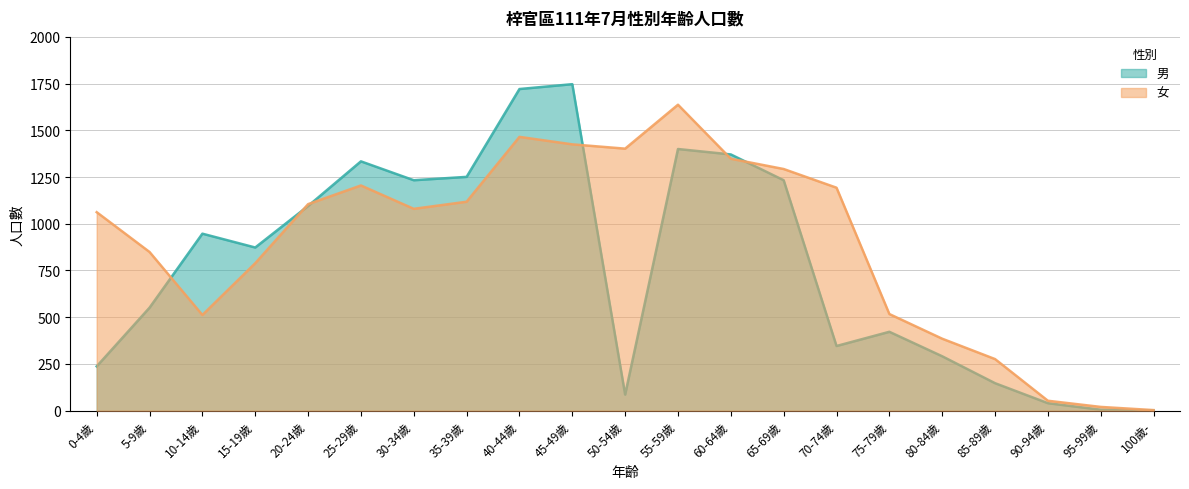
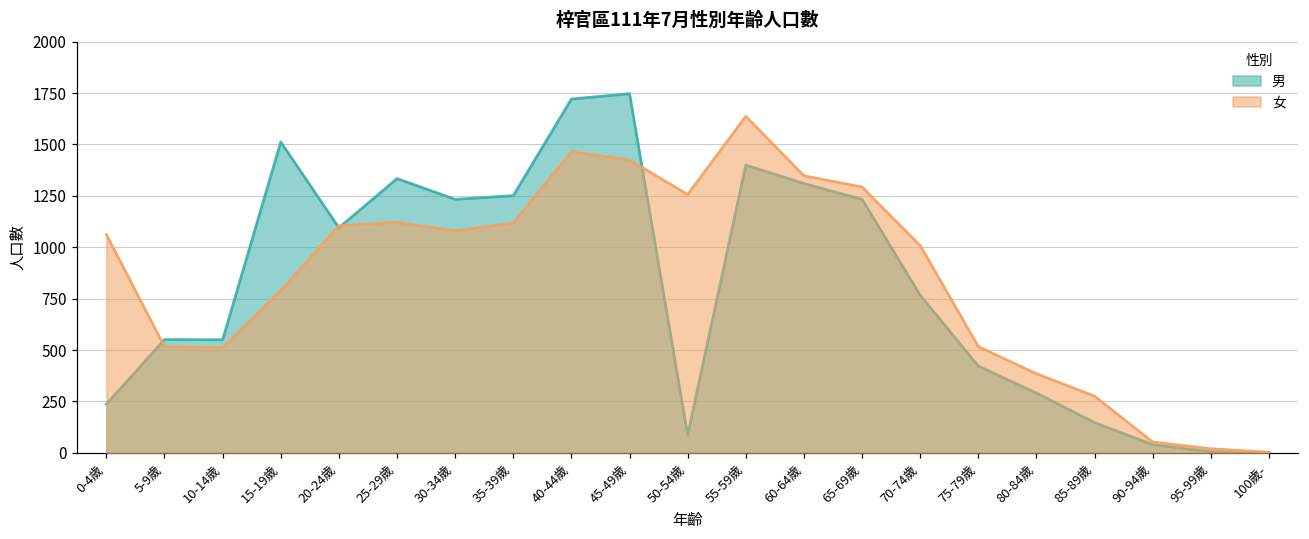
  {
    "男": {
      "0-4歲": 240,
      "5-9歲": 550,
-     "10-14歲": 950,
-     "15-19歲": 870,
+     "10-14歲": 550,
+     "15-19歲": 1510,
      "25-29歲": 1330,
      "30-34歲": 1230,
      "35-39歲": 1250,
      "40-44歲": 1720,
      "45-49歲": 1750,
      "50-54歲": 90,
      "55-59歲": 1400,
-     "60-64歲": 1370,
+     "60-64歲": 1310,
      "65-69歲": 1230,
-     "70-74歲": 350,
+     "70-74歲": 770,
      "75-79歲": 420,
      "80-84歲": 290,
      "85-89歲": 150,
      "95-99歲": 10
    },
    "女": {
      "0-4歲": 1060,
-     "5-9歲": 850,
+     "5-9歲": 520,
      "10-14歲": 510,
      "15-19歲": 790,
-     "25-29歲": 1210,
+     "25-29歲": 1120,
      "30-34歲": 1080,
      "35-39歲": 1120,
      "40-44歲": 1470,
      "45-49歲": 1430,
-     "50-54歲": 1400,
+     "50-54歲": 1260,
      "55-59歲": 1640,
      "60-64歲": 1350,
      "65-69歲": 1290,
-     "70-74歲": 1190,
+     "70-74歲": 1010,
      "75-79歲": 520,
      "80-84歲": 390,
      "85-89歲": 280,
      "95-99歲": 20
    }
  }
